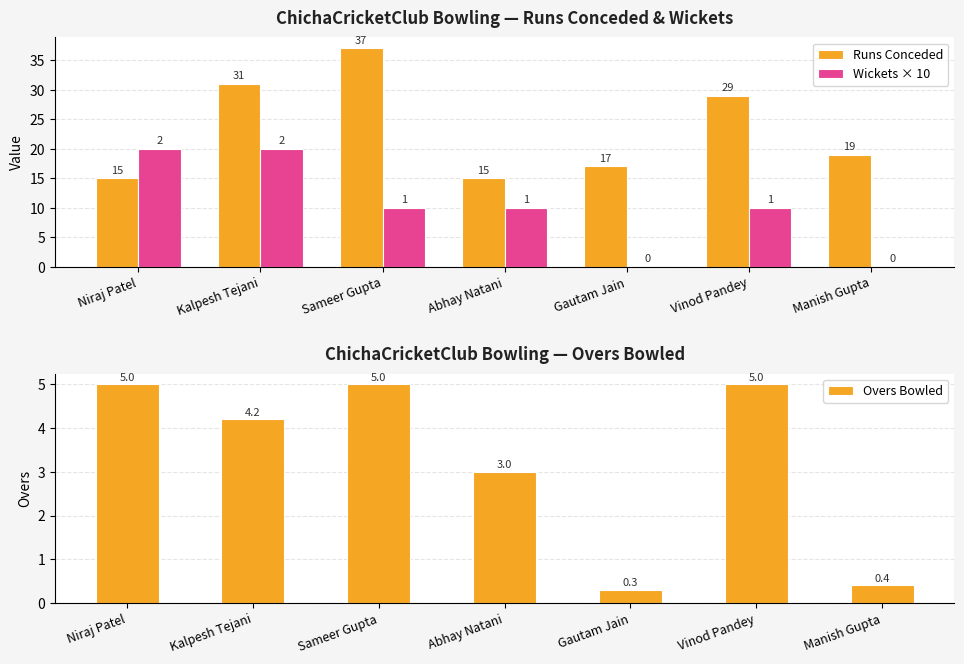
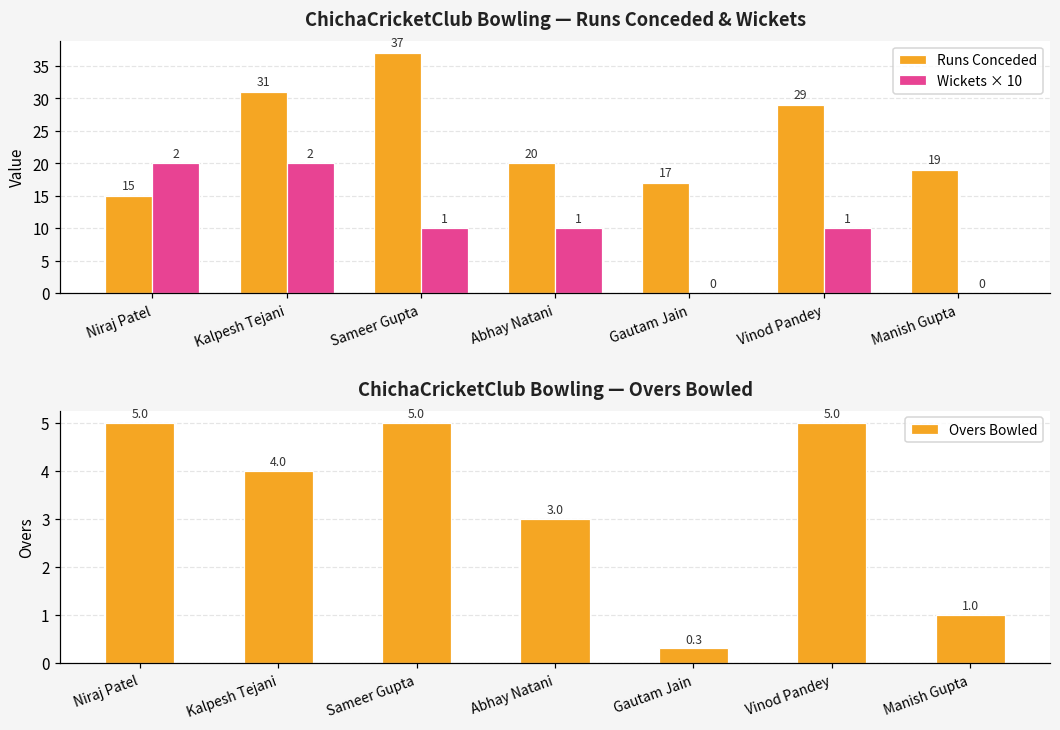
  {
    "ChichaCricketClub Bowling — Runs Conceded & Wickets": {
      "Runs Conceded": {
        "Niraj Patel": 15,
        "Kalpesh Tejani": 31,
        "Sameer Gupta": 37,
-       "Abhay Natani": 15,
+       "Abhay Natani": 20,
        "Gautam Jain": 17,
        "Vinod Pandey": 29,
        "Manish Gupta": 19
      },
      "Wickets × 10": {
        "Gautam Jain": 0,
        "Manish Gupta": 0
      }
    },
    "ChichaCricketClub Bowling — Overs Bowled": {
      "Niraj Patel": 5.0,
-     "Kalpesh Tejani": 4.2,
+     "Kalpesh Tejani": 4.0,
      "Sameer Gupta": 5.0,
      "Abhay Natani": 3.0,
      "Gautam Jain": 0.3,
      "Vinod Pandey": 5.0,
-     "Manish Gupta": 0.4
+     "Manish Gupta": 1.0
    }
  }
